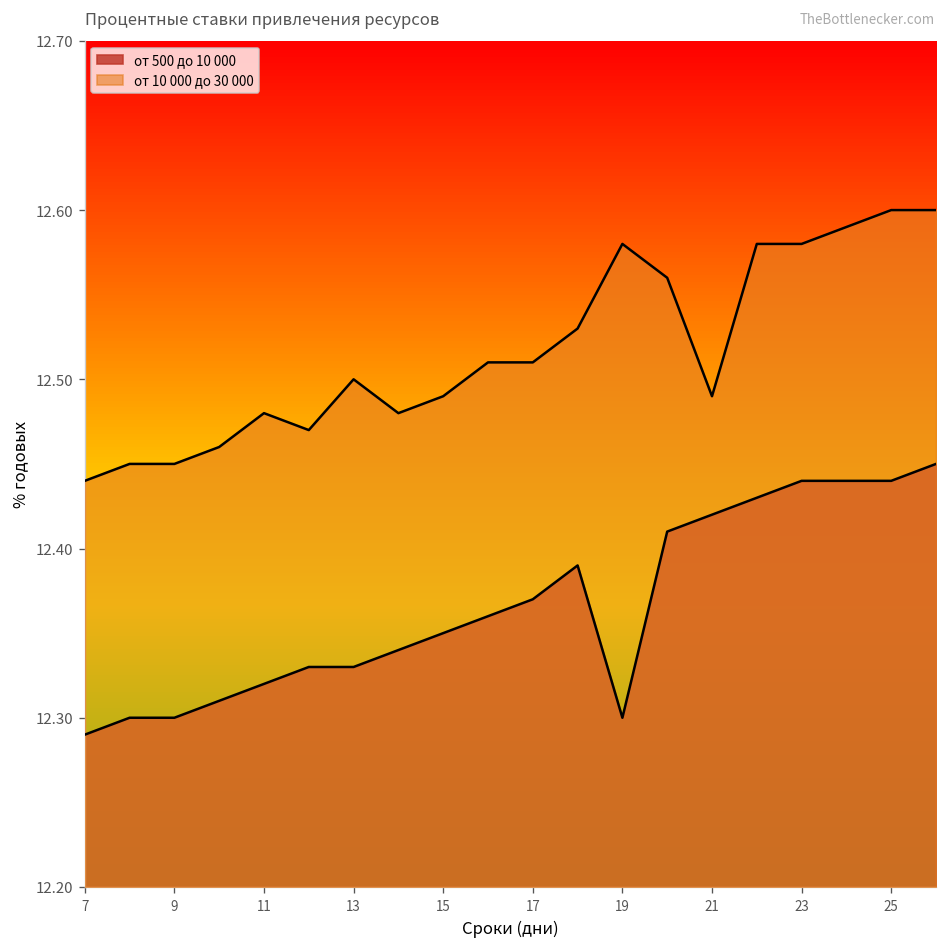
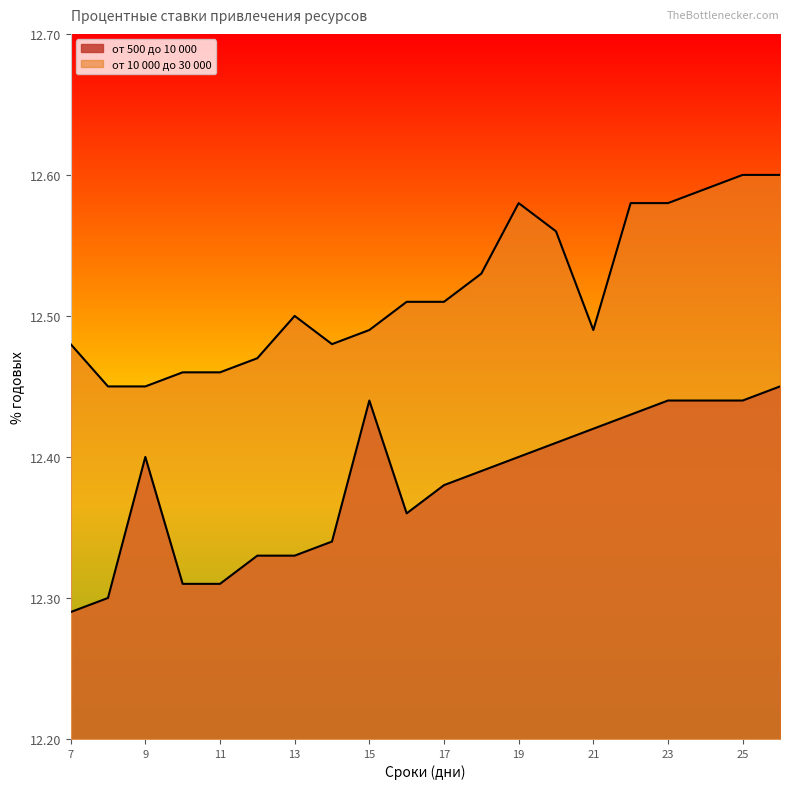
  {
    "от 500 до 10 000": {
      "7": 12.29,
-     "9": 12.3,
-     "11": 12.32,
+     "9": 12.4,
+     "11": 12.31,
      "13": 12.33,
-     "15": 12.35,
-     "17": 12.37,
-     "19": 12.3,
+     "15": 12.44,
+     "17": 12.38,
+     "19": 12.4,
      "21": 12.42,
      "23": 12.44,
      "25": 12.44
    },
    "от 10 000 до 30 000": {
-     "7": 12.44,
+     "7": 12.48,
      "9": 12.45,
-     "11": 12.48,
+     "11": 12.46,
      "13": 12.50,
      "15": 12.49,
      "17": 12.51,
      "19": 12.58,
      "21": 12.49,
      "23": 12.58,
      "25": 12.60
    }
  }
